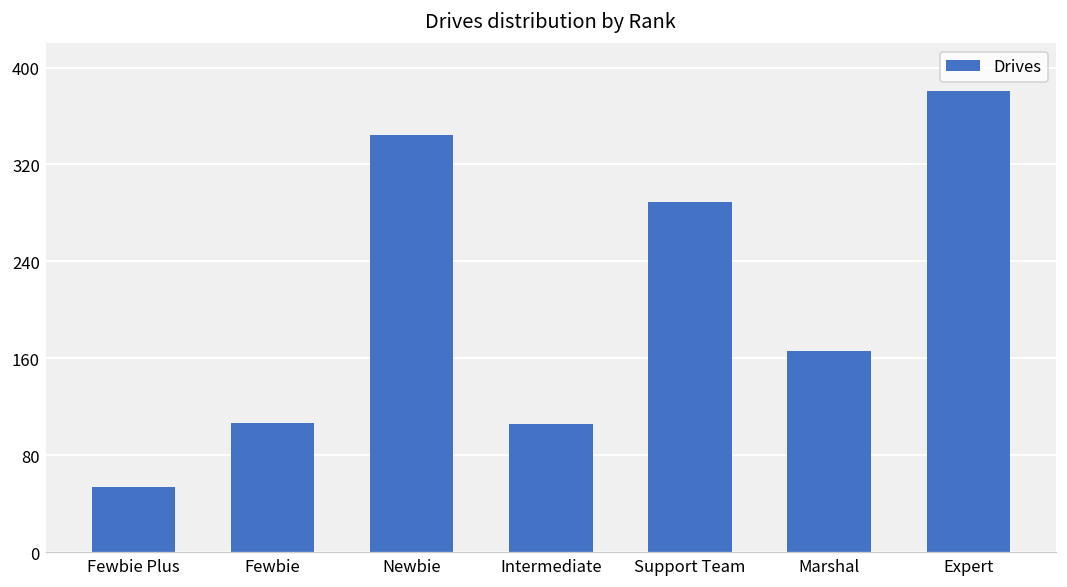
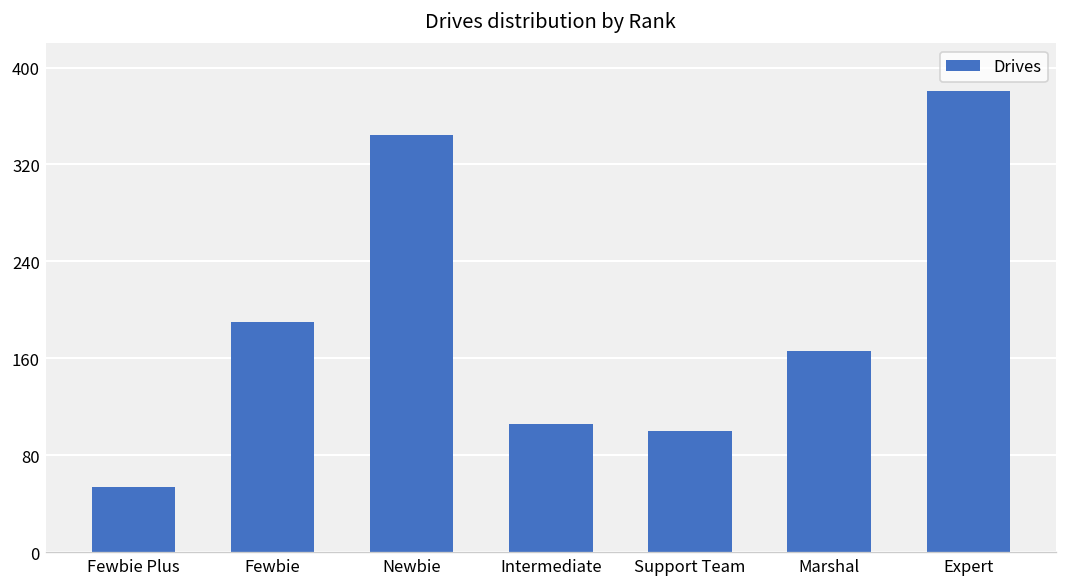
  {
    "Fewbie Plus": 54,
-   "Fewbie": 107,
+   "Fewbie": 190,
    "Newbie": 344,
    "Intermediate": 106,
-   "Support Team": 289,
+   "Support Team": 100,
    "Marshal": 166,
    "Expert": 381
  }
